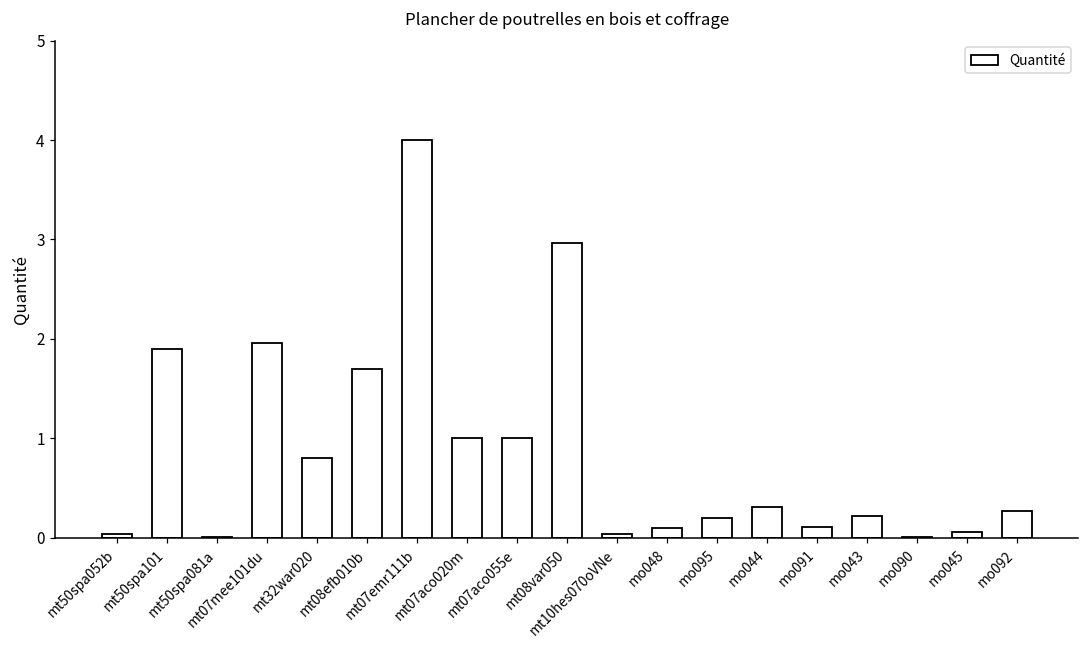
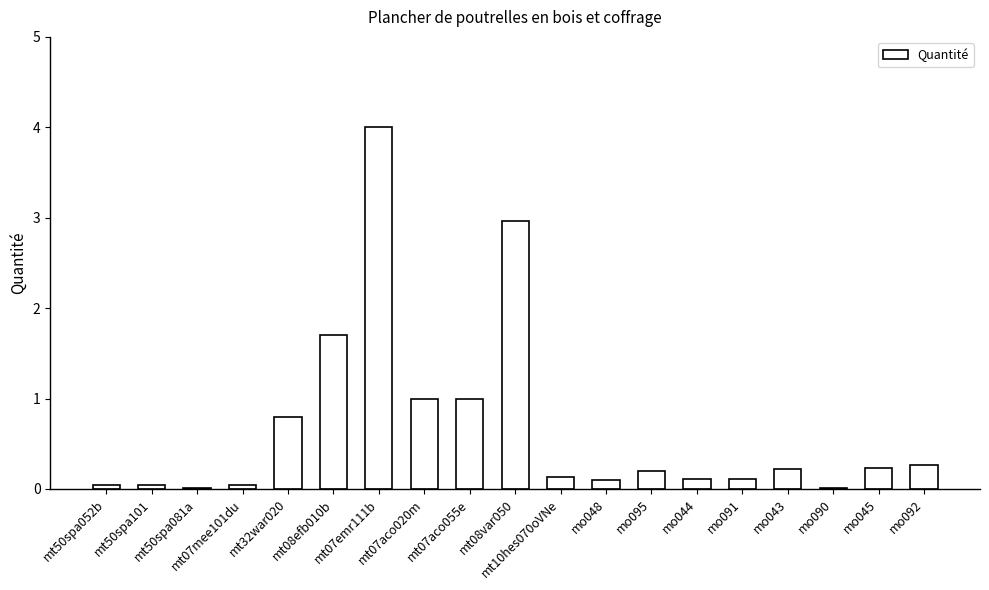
  {
    "mt50spa052b": 0.0,
-   "mt50spa101": 1.9,
-   "mt07mee101du": 2.0,
+   "mt50spa101": 0.0,
+   "mt07mee101du": 0.0,
    "mt32war020": 0.8,
    "mt08efb010b": 1.7,
    "mt07emr111b": 4.0,
    "mt07aco020m": 1.0,
    "mt07aco055e": 1.0,
    "mt08var050": 3.0,
-   "mt10hes070oVNe": 0.0,
+   "mt10hes070oVNe": 0.1,
    "mo048": 0.1,
    "mo095": 0.2,
-   "mo044": 0.3,
+   "mo044": 0.1,
    "mo091": 0.1,
    "mo043": 0.2,
-   "mo045": 0.1,
+   "mo045": 0.2,
    "mo092": 0.3
  }
